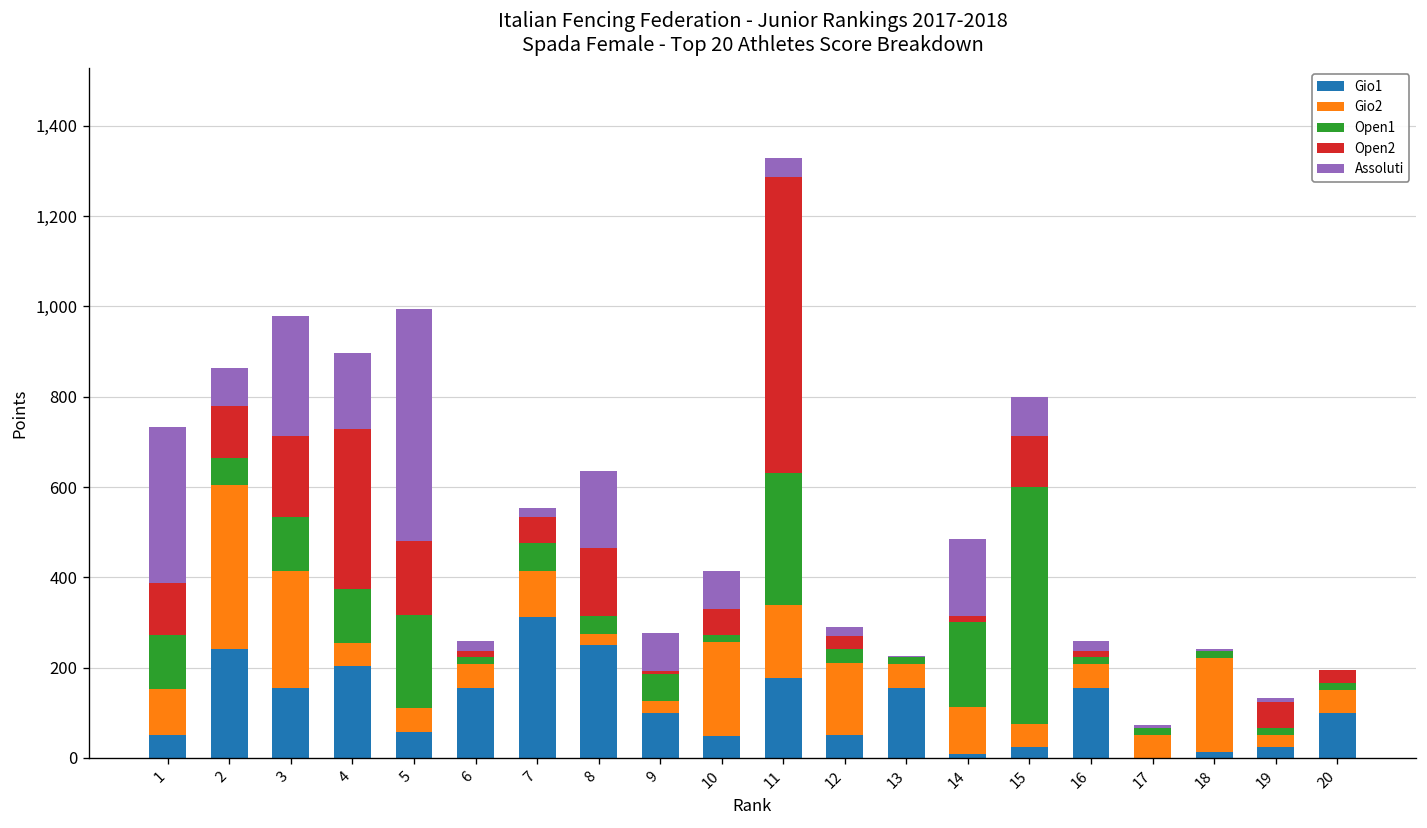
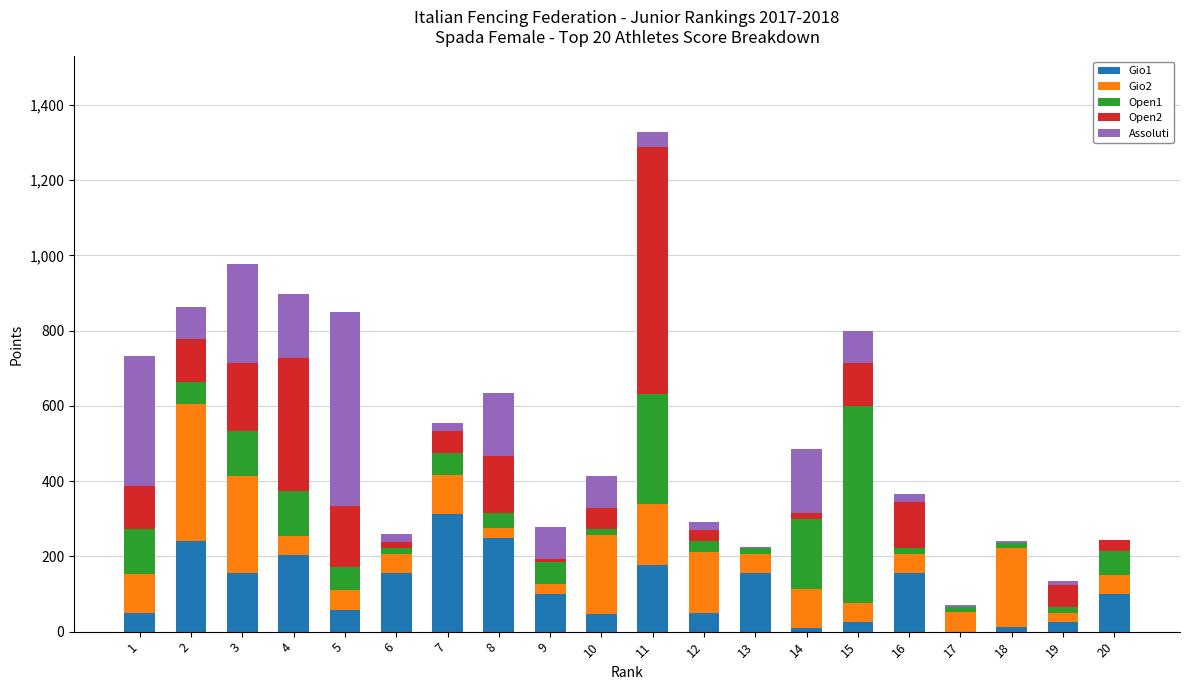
  {
    "Gio1": {
      "1": 50,
      "2": 240,
      "3": 160,
      "4": 200,
      "5": 60,
      "6": 160,
      "7": 310,
      "8": 250,
      "9": 100,
      "10": 50,
      "11": 180,
      "12": 50,
      "13": 160,
      "14": 10,
      "15": 20,
      "16": 160,
      "17": 0,
      "18": 10,
      "19": 20,
      "20": 100
    },
    "Gio2": {
      "1": 100,
      "2": 360,
      "3": 260,
      "4": 50,
      "5": 50,
      "6": 50,
      "7": 100,
      "8": 30,
      "9": 30,
      "10": 210,
      "11": 160,
      "12": 160,
      "13": 50,
      "14": 100,
      "15": 50,
      "16": 50,
      "17": 50,
      "18": 210,
      "19": 30,
      "20": 50
    },
    "Open1": {
      "1": 120,
      "2": 60,
      "3": 120,
      "4": 120,
-     "5": 210,
+     "5": 60,
      "6": 20,
      "7": 60,
      "8": 40,
      "9": 60,
      "10": 20,
      "11": 290,
      "12": 30,
      "13": 20,
      "14": 190,
      "15": 520,
      "16": 20,
      "17": 20,
      "18": 20,
      "19": 20,
-     "20": 20
+     "20": 60
    },
    "Open2": {
      "1": 110,
      "2": 110,
      "3": 180,
      "4": 350,
      "5": 160,
      "6": 10,
      "7": 60,
      "8": 150,
      "9": 10,
      "10": 60,
      "11": 660,
      "12": 30,
      "13": 0,
      "14": 10,
      "15": 110,
-     "16": 10,
+     "16": 120,
      "17": 0,
      "18": 0,
      "19": 60,
      "20": 30
    },
    "Assoluti": {
      "1": 340,
      "2": 80,
      "3": 260,
      "4": 170,
      "5": 520,
      "6": 20,
      "7": 20,
      "8": 170,
      "9": 80,
      "10": 80,
      "11": 40,
      "12": 20,
      "14": 170,
      "15": 80,
      "16": 20,
      "19": 10,
      "20": 0
    }
  }
